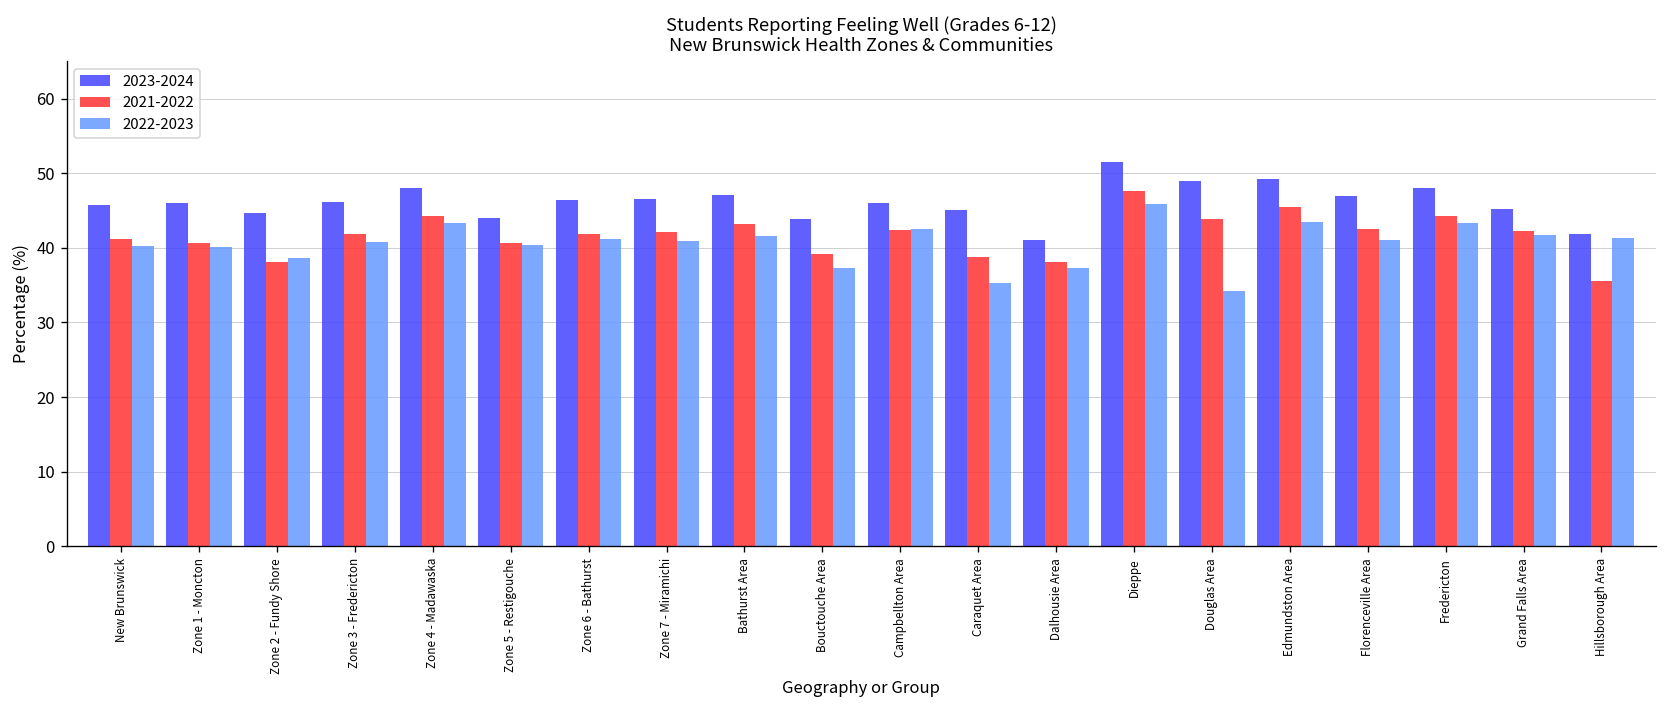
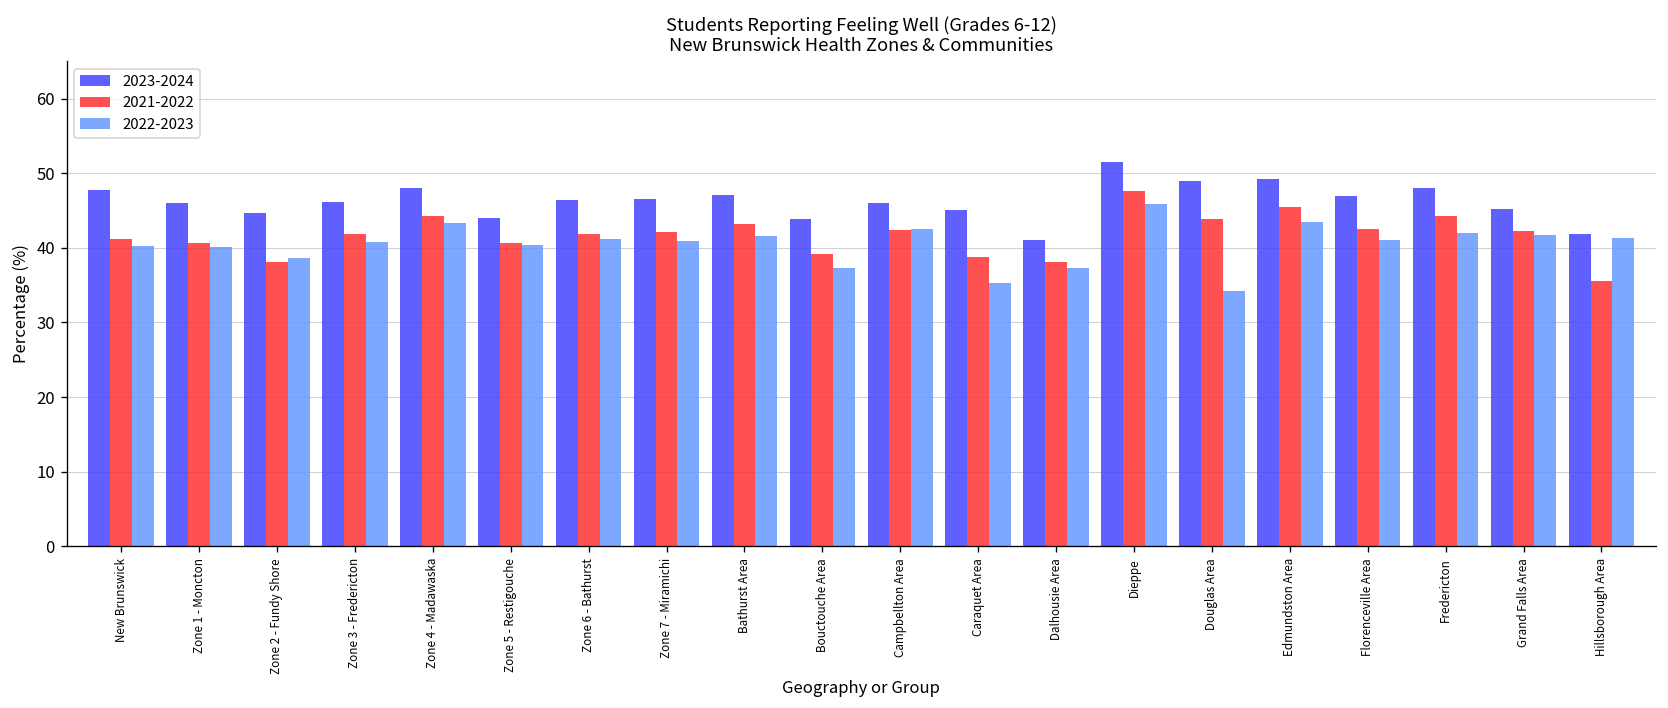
  {
    "2023-2024": {
-     "New Brunswick": 46,
+     "New Brunswick": 48,
      "Zone 1 - Moncton": 46,
      "Zone 2 - Fundy Shore": 45,
      "Zone 3 - Fredericton": 46,
      "Zone 4 - Madawaska": 48,
      "Zone 5 - Restigouche": 44,
      "Zone 6 - Bathurst": 46,
      "Zone 7 - Miramichi": 47,
      "Bathurst Area": 47,
      "Bouctouche Area": 44,
      "Campbellton Area": 46,
      "Caraquet Area": 45,
      "Dalhousie Area": 41,
      "Dieppe": 52,
      "Douglas Area": 49,
      "Edmundston Area": 49,
      "Florenceville Area": 47,
      "Fredericton": 48,
      "Grand Falls Area": 45,
      "Hillsborough Area": 42
    },
    "2021-2022": {
      "New Brunswick": 41,
      "Zone 1 - Moncton": 41,
      "Zone 2 - Fundy Shore": 38,
      "Zone 3 - Fredericton": 42,
      "Zone 4 - Madawaska": 44,
      "Zone 5 - Restigouche": 41,
      "Zone 6 - Bathurst": 42,
      "Zone 7 - Miramichi": 42,
      "Bathurst Area": 43,
      "Bouctouche Area": 39,
      "Campbellton Area": 42,
      "Caraquet Area": 39,
      "Dalhousie Area": 38,
      "Dieppe": 48,
      "Douglas Area": 44,
      "Edmundston Area": 45,
      "Florenceville Area": 43,
      "Fredericton": 44,
      "Grand Falls Area": 42,
      "Hillsborough Area": 36
    },
    "2022-2023": {
      "New Brunswick": 40,
      "Zone 1 - Moncton": 40,
      "Zone 2 - Fundy Shore": 39,
      "Zone 3 - Fredericton": 41,
      "Zone 4 - Madawaska": 43,
      "Zone 5 - Restigouche": 40,
      "Zone 6 - Bathurst": 41,
      "Zone 7 - Miramichi": 41,
      "Bathurst Area": 42,
      "Bouctouche Area": 37,
      "Campbellton Area": 43,
      "Caraquet Area": 35,
      "Dalhousie Area": 37,
      "Dieppe": 46,
      "Douglas Area": 34,
      "Edmundston Area": 44,
      "Florenceville Area": 41,
-     "Fredericton": 43,
+     "Fredericton": 42,
      "Grand Falls Area": 42,
      "Hillsborough Area": 41
    }
  }
